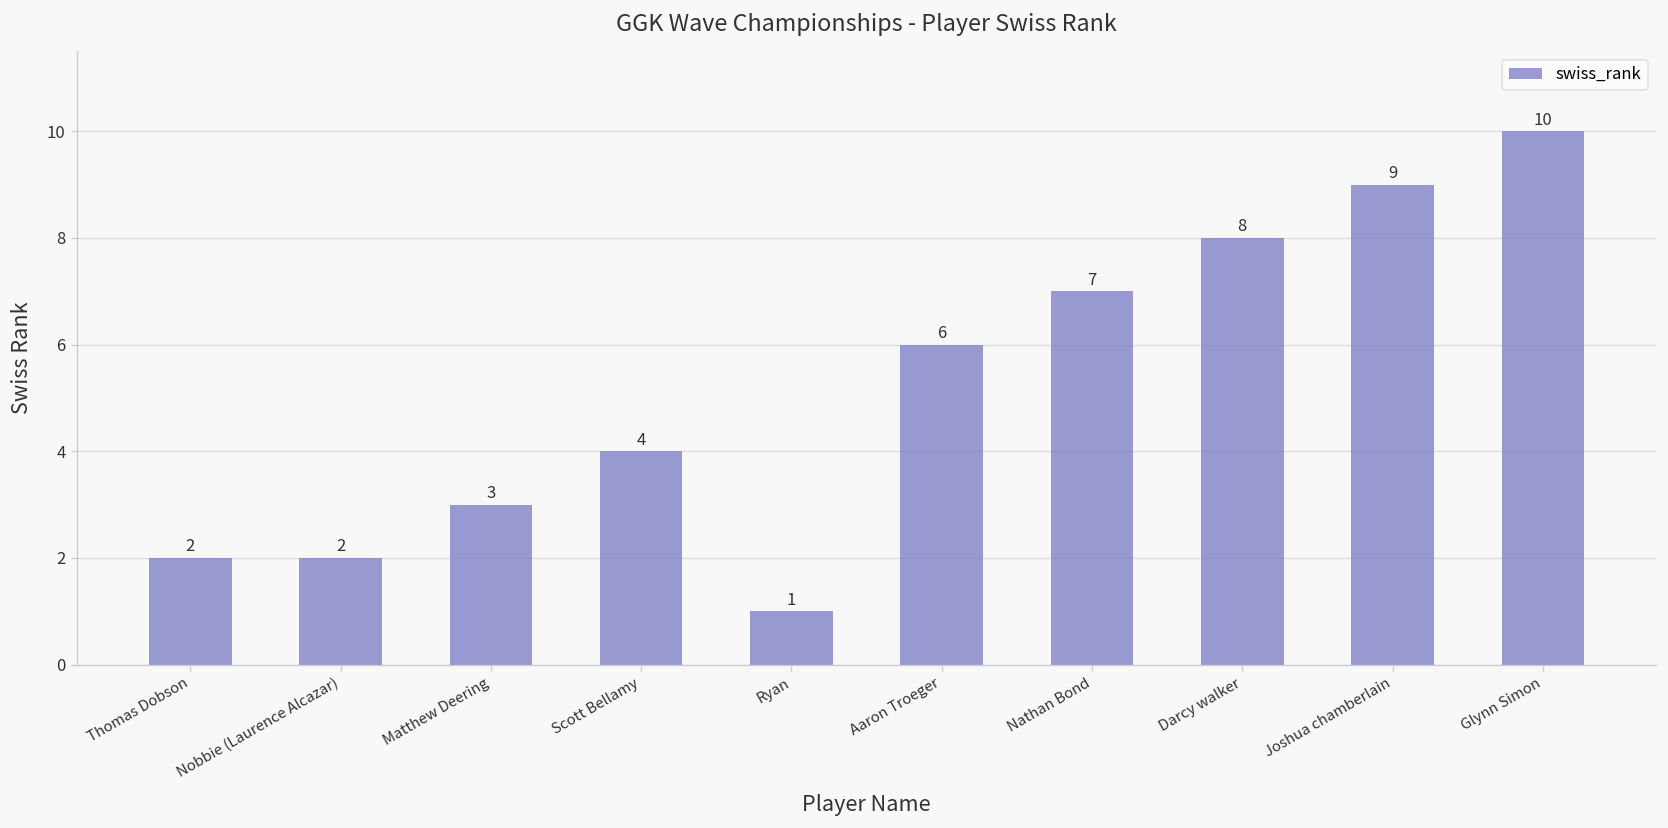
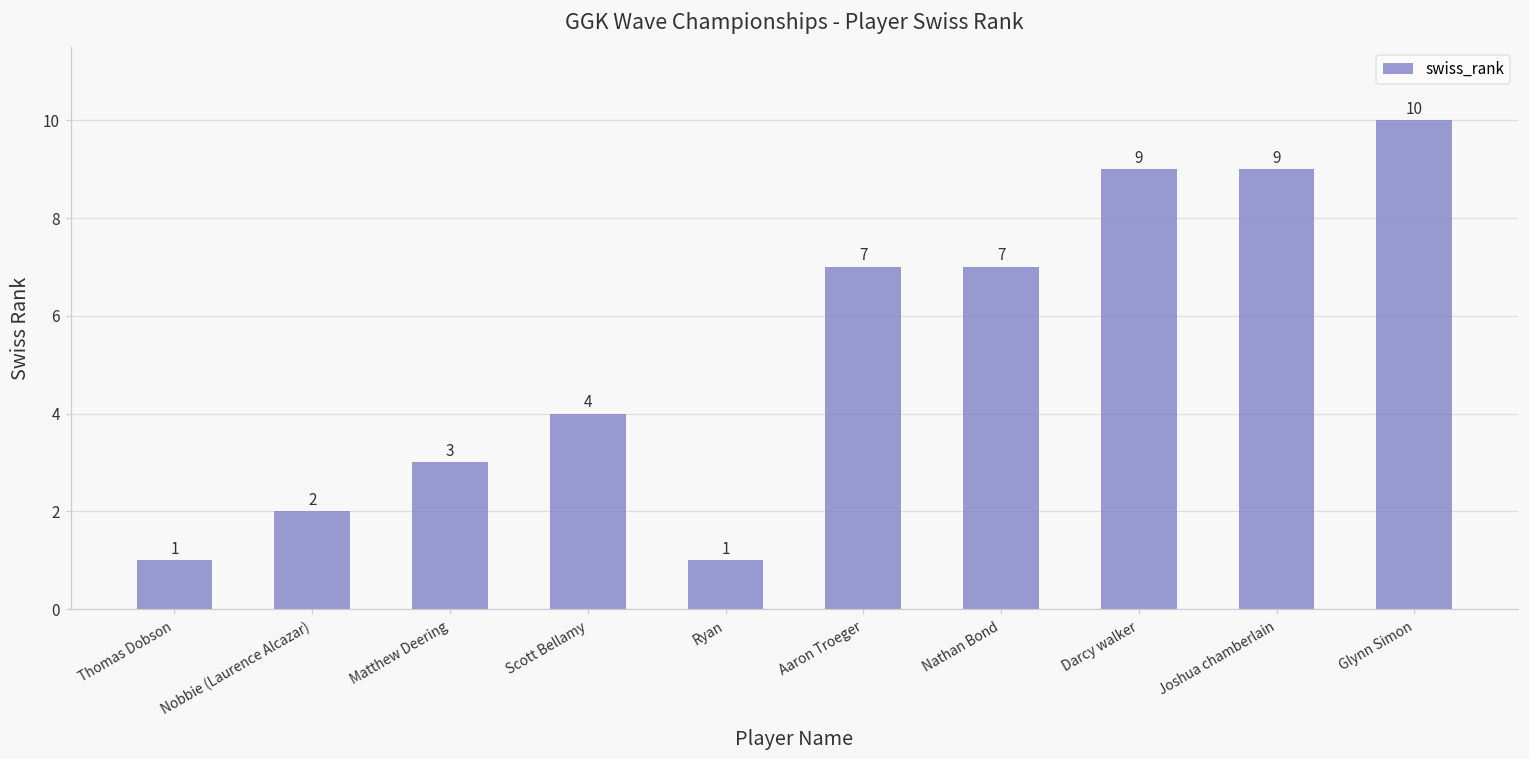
  {
-   "Thomas Dobson": 2,
+   "Thomas Dobson": 1,
    "Nobbie (Laurence Alcazar)": 2,
    "Matthew Deering": 3,
    "Scott Bellamy": 4,
    "Ryan": 1,
-   "Aaron Troeger": 6,
+   "Aaron Troeger": 7,
    "Nathan Bond": 7,
-   "Darcy walker": 8,
+   "Darcy walker": 9,
    "Joshua chamberlain": 9,
    "Glynn Simon": 10
  }
